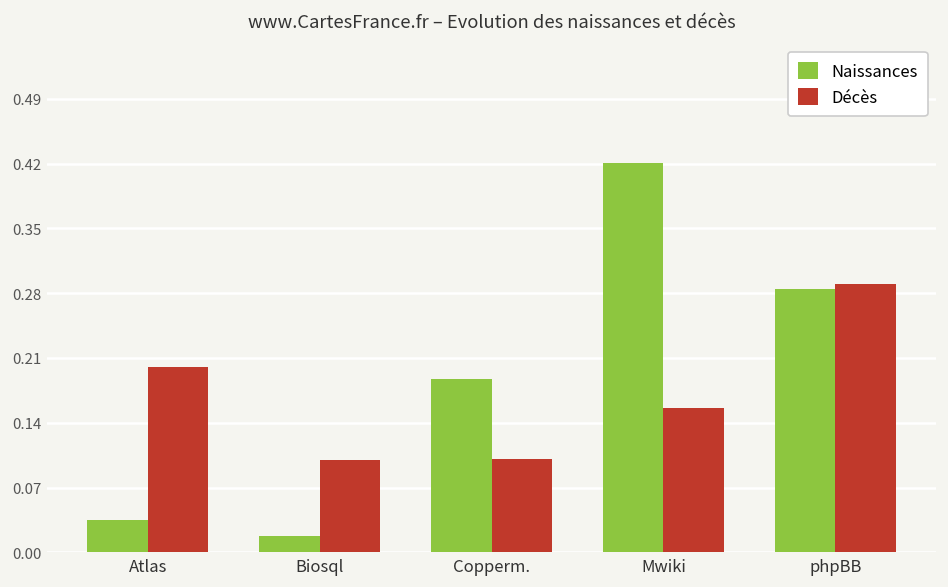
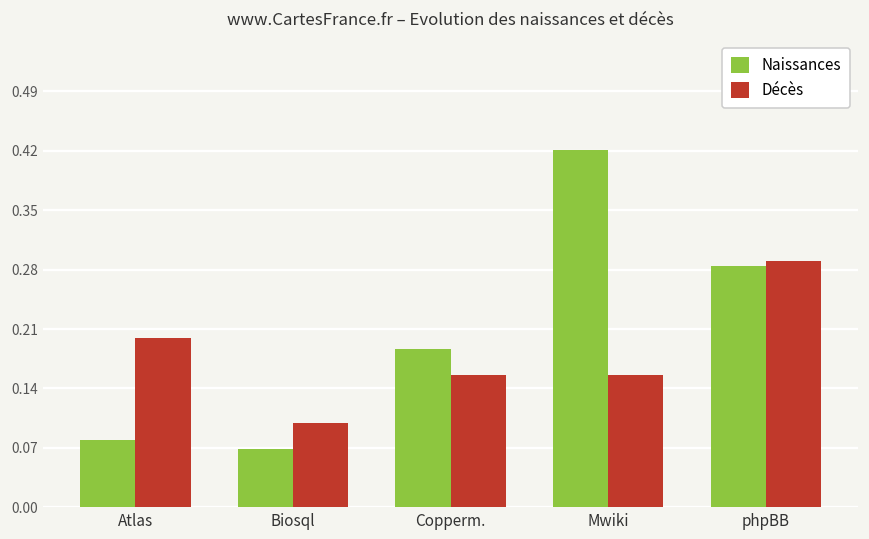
  {
    "Naissances": {
-     "Atlas": 0.03,
-     "Biosql": 0.02,
+     "Atlas": 0.08,
+     "Biosql": 0.07,
      "Copperm.": 0.19,
      "Mwiki": 0.42,
      "phpBB": 0.28
    },
    "Décès": {
      "Atlas": 0.20,
      "Biosql": 0.10,
-     "Copperm.": 0.10,
+     "Copperm.": 0.16,
      "Mwiki": 0.16,
      "phpBB": 0.29
    }
  }
